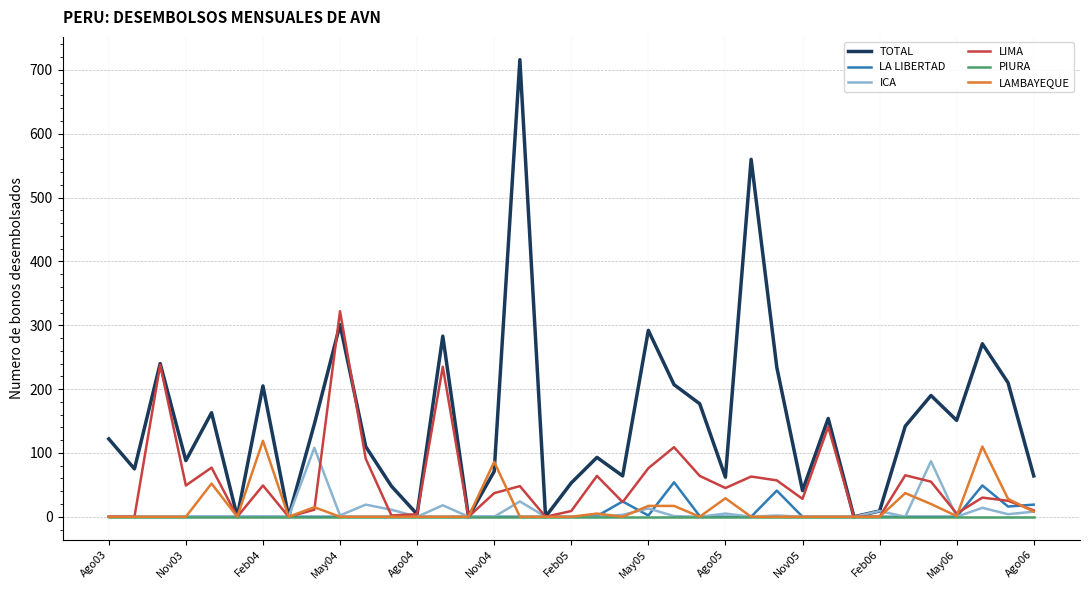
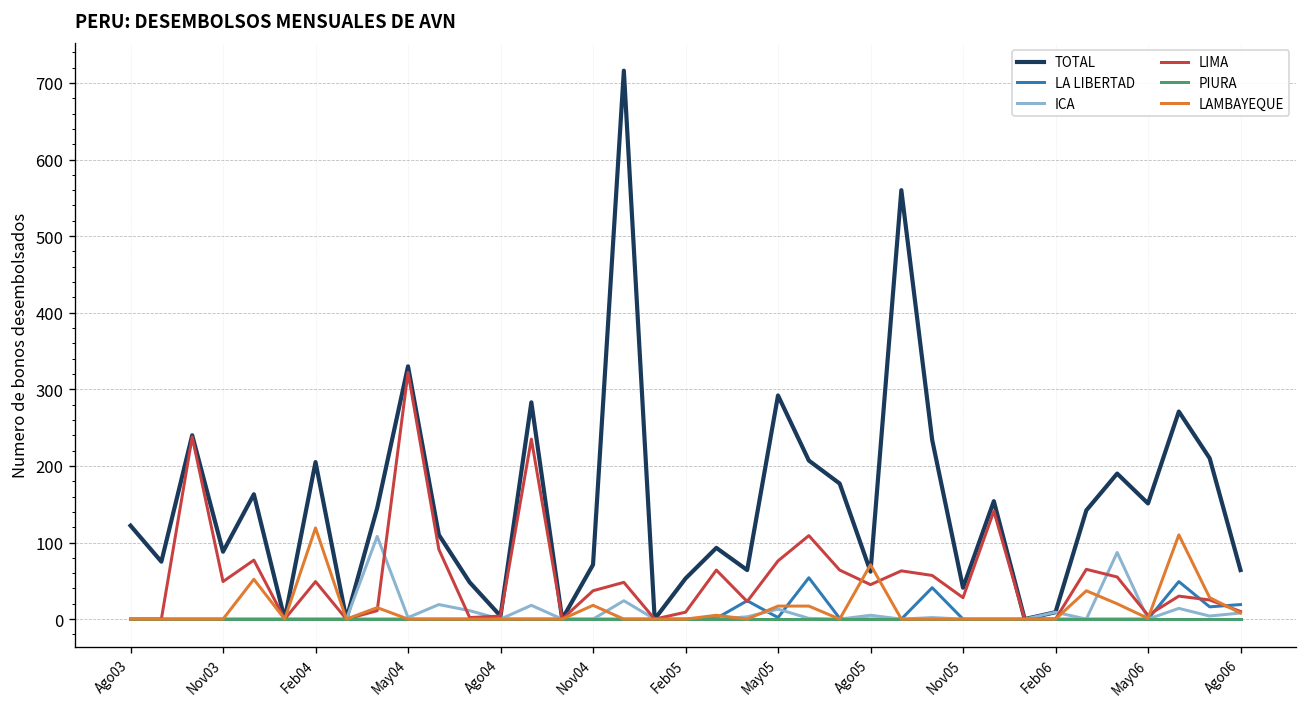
  {
    "TOTAL": {
      "Ago03": 120,
      "Nov03": 90,
      "Feb04": 210,
-     "May04": 300,
+     "May04": 330,
      "Nov04": 70,
      "Feb05": 50,
      "May05": 290,
      "Ago05": 60,
      "Nov05": 40,
      "May06": 150,
      "Ago06": 60
    },
    "LA LIBERTAD": {
      "Ago06": 20
    },
    "ICA": {
      "May05": 10,
      "Ago05": 10
    },
    "LIMA": {
      "Nov03": 50,
      "Feb04": 50,
      "May04": 320,
      "Nov04": 40,
      "Feb05": 10,
      "May05": 80,
      "Ago05": 50,
      "Nov05": 30
    },
    "PIURA": {
      "Ago06": 0
    },
    "LAMBAYEQUE": {
      "Feb04": 120,
-     "Nov04": 90,
+     "Nov04": 20,
      "May05": 20,
-     "Ago05": 30
+     "Ago05": 70
    }
  }
